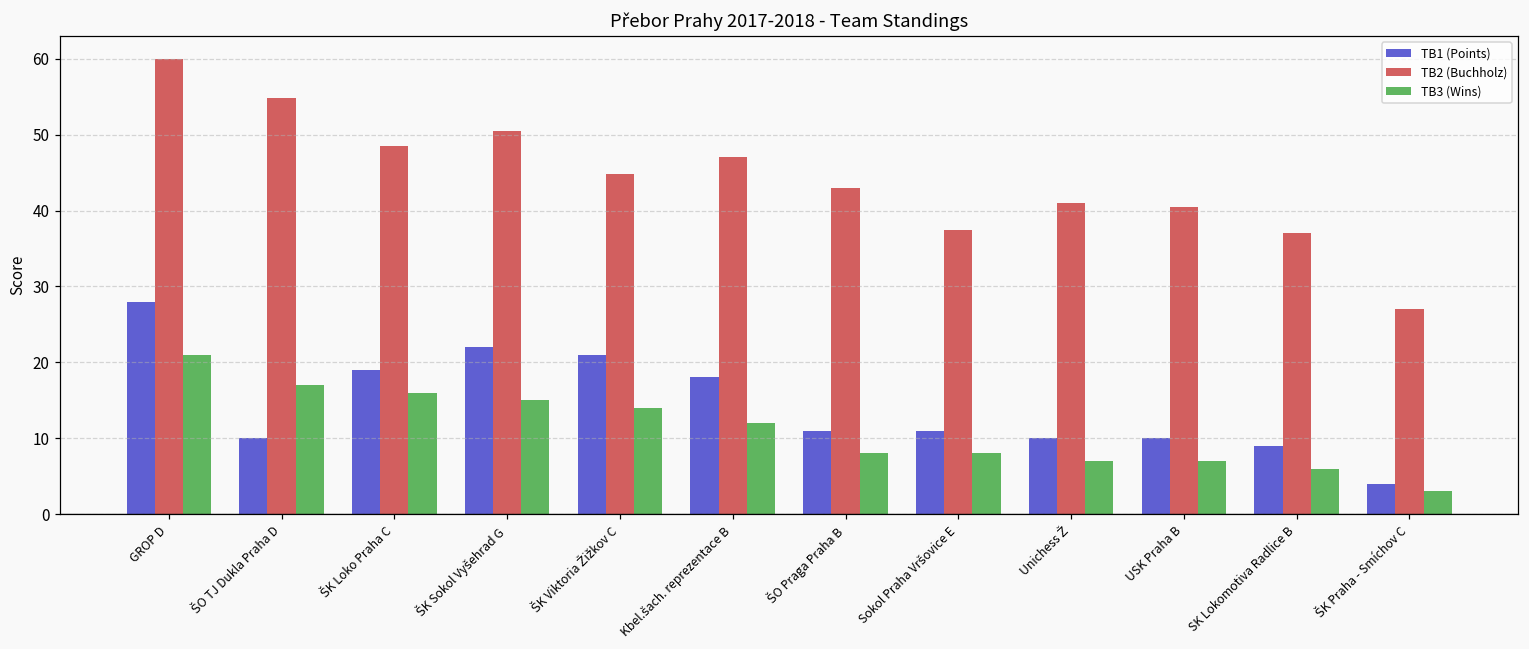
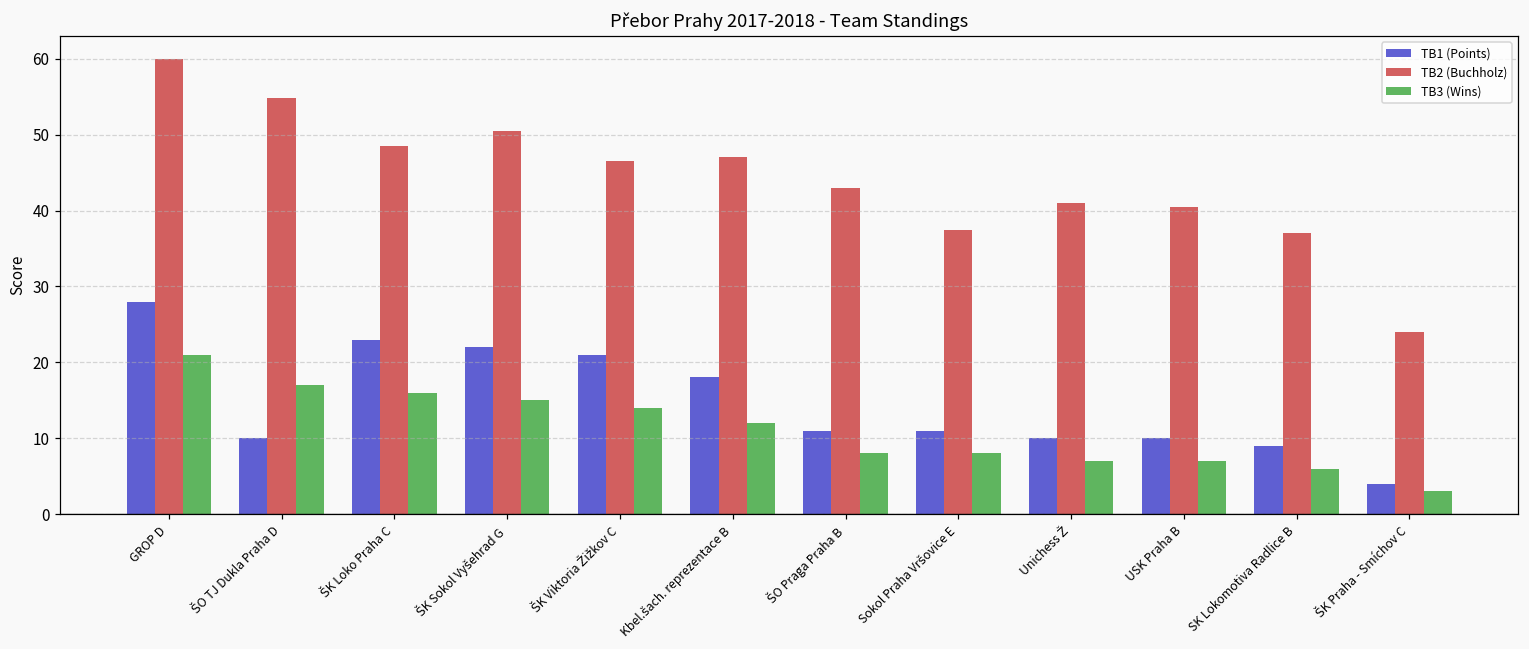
  {
    "TB1 (Points)": {
      "GROP D": 28,
      "ŠO TJ Dukla Praha D": 10,
-     "ŠK Loko Praha C": 19,
+     "ŠK Loko Praha C": 23,
      "ŠK Sokol Vyšehrad G": 22,
      "ŠK Viktoria Žižkov C": 21,
      "Kbel.šach. reprezentace B": 18,
      "ŠO Praga Praha B": 11,
      "Sokol Praha Vršovice E": 11,
      "Unichess Ž": 10,
      "USK Praha B": 10,
      "SK Lokomotiva Radlice B": 9,
      "ŠK Praha - Smíchov C": 4
    },
    "TB2 (Buchholz)": {
      "GROP D": 60,
      "ŠO TJ Dukla Praha D": 55,
      "ŠK Loko Praha C": 49,
      "ŠK Sokol Vyšehrad G": 51,
-     "ŠK Viktoria Žižkov C": 45,
+     "ŠK Viktoria Žižkov C": 47,
      "Kbel.šach. reprezentace B": 47,
      "ŠO Praga Praha B": 43,
      "Sokol Praha Vršovice E": 38,
      "Unichess Ž": 41,
      "USK Praha B": 41,
      "SK Lokomotiva Radlice B": 37,
-     "ŠK Praha - Smíchov C": 27
+     "ŠK Praha - Smíchov C": 24
    },
    "TB3 (Wins)": {
      "GROP D": 21,
      "ŠO TJ Dukla Praha D": 17,
      "ŠK Loko Praha C": 16,
      "ŠK Sokol Vyšehrad G": 15,
      "ŠK Viktoria Žižkov C": 14,
      "Kbel.šach. reprezentace B": 12,
      "ŠO Praga Praha B": 8,
      "Sokol Praha Vršovice E": 8,
      "Unichess Ž": 7,
      "USK Praha B": 7,
      "SK Lokomotiva Radlice B": 6,
      "ŠK Praha - Smíchov C": 3
    }
  }
